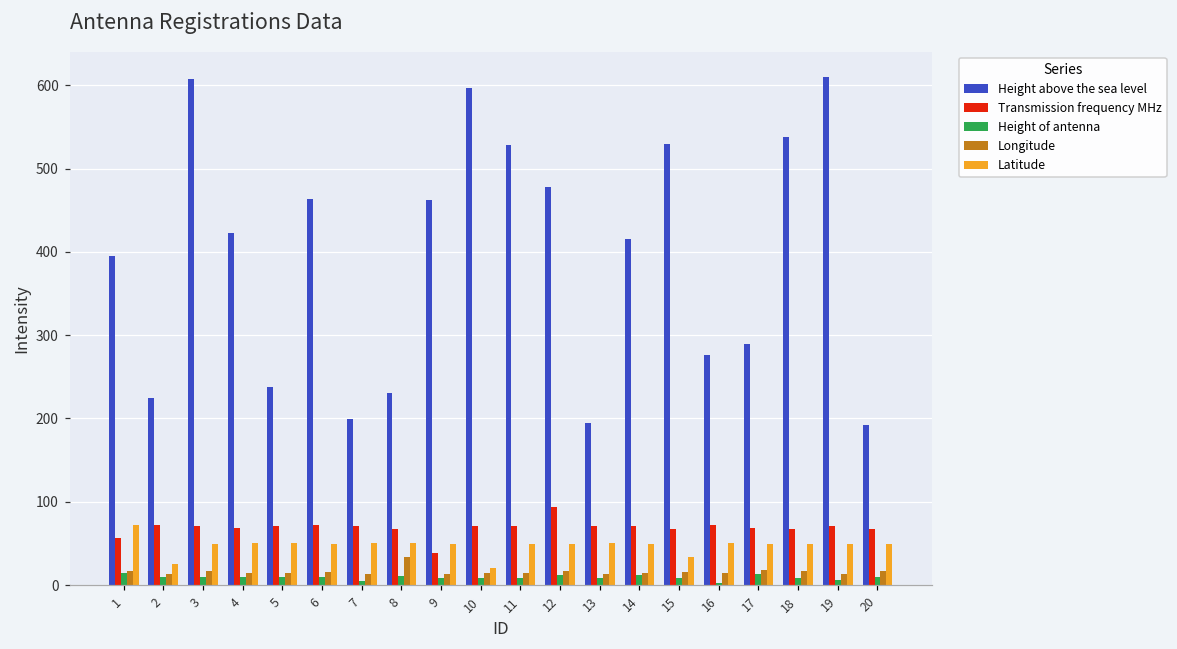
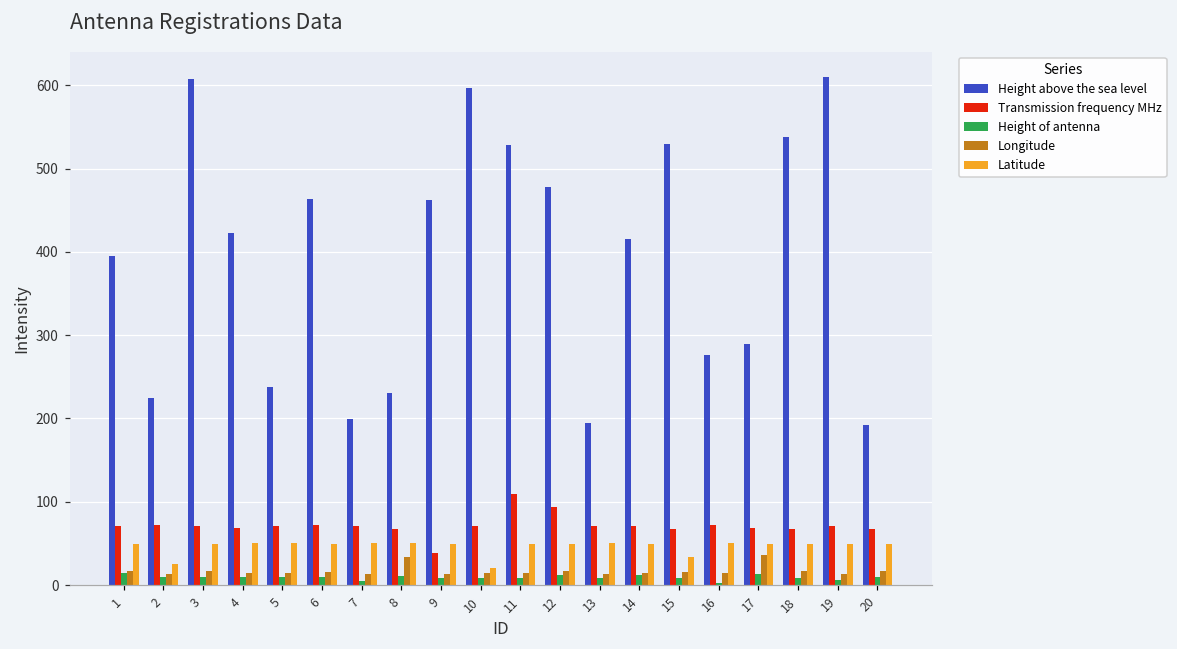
  {
    "Height above the sea level": {
      "1": 400,
      "2": 230,
      "3": 610,
      "4": 420,
      "5": 240,
      "6": 460,
      "7": 200,
      "8": 230,
      "9": 460,
      "10": 600,
      "11": 530,
      "12": 480,
      "13": 190,
      "14": 420,
      "15": 530,
      "16": 280,
      "17": 290,
      "18": 540,
      "19": 610,
      "20": 190
    },
    "Transmission frequency MHz": {
-     "1": 60,
+     "1": 70,
      "2": 70,
      "3": 70,
      "4": 70,
      "5": 70,
      "6": 70,
      "7": 70,
      "8": 70,
      "9": 40,
      "10": 70,
-     "11": 70,
+     "11": 110,
      "12": 90,
      "13": 70,
      "14": 70,
      "15": 70,
      "16": 70,
      "17": 70,
      "18": 70,
      "19": 70,
      "20": 70
    },
    "Height of antenna": {
      "1": 20,
      "2": 10,
      "3": 10,
      "4": 10,
      "5": 10,
      "6": 10,
      "7": 10,
      "8": 10,
      "9": 10,
      "10": 10,
      "11": 10,
      "12": 10,
      "13": 10,
      "14": 10,
      "15": 10,
      "17": 10,
      "18": 10,
      "19": 10,
      "20": 10
    },
    "Longitude": {
      "1": 20,
      "2": 10,
      "3": 20,
      "4": 10,
      "5": 10,
      "6": 20,
      "7": 10,
      "8": 30,
      "9": 10,
      "10": 10,
      "11": 10,
      "12": 20,
      "13": 10,
      "14": 10,
      "15": 20,
      "16": 10,
-     "17": 20,
+     "17": 40,
      "18": 20,
      "19": 10,
      "20": 20
    },
    "Latitude": {
-     "1": 70,
+     "1": 50,
      "2": 20,
      "3": 50,
      "4": 50,
      "5": 50,
      "6": 50,
      "7": 50,
      "8": 50,
      "9": 50,
      "10": 20,
      "11": 50,
      "12": 50,
      "13": 50,
      "14": 50,
      "15": 30,
      "16": 50,
      "17": 50,
      "18": 50,
      "19": 50,
      "20": 50
    }
  }
